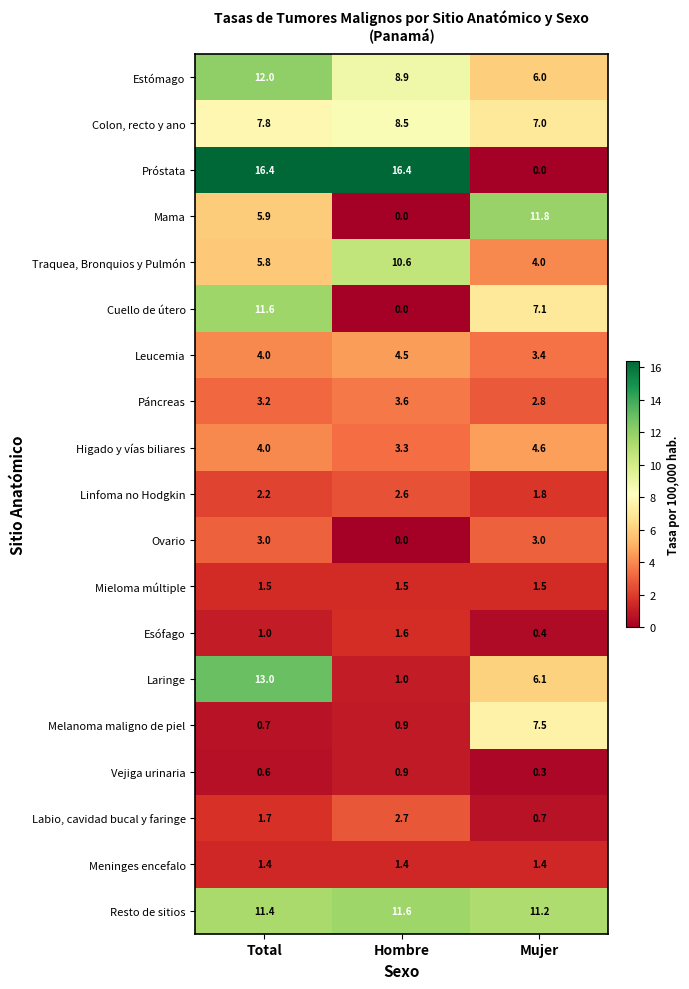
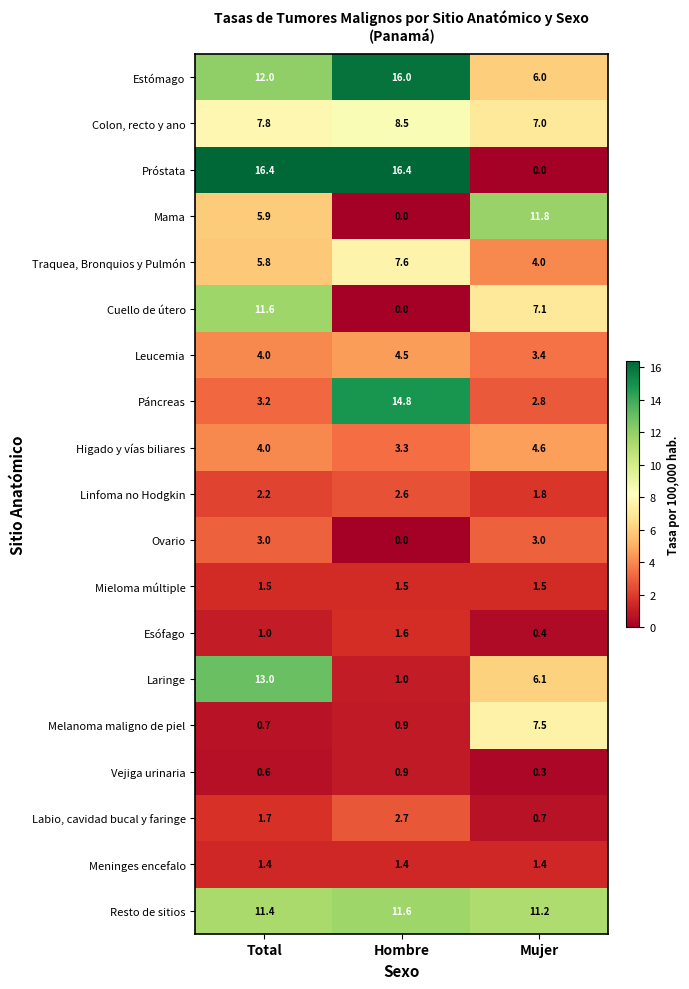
  {
    "Estómago": {
      "Total": 12.0,
-     "Hombre": 8.9,
+     "Hombre": 16.0,
      "Mujer": 6.0
    },
    "Colon, recto y ano": {
      "Total": 7.8,
      "Hombre": 8.5,
      "Mujer": 7.0
    },
    "Próstata": {
      "Total": 16.4,
      "Hombre": 16.4,
      "Mujer": 0.0
    },
    "Mama": {
      "Total": 5.9,
      "Hombre": 0.0,
      "Mujer": 11.8
    },
    "Traquea, Bronquios y Pulmón": {
      "Total": 5.8,
-     "Hombre": 10.6,
+     "Hombre": 7.6,
      "Mujer": 4.0
    },
    "Cuello de útero": {
      "Total": 11.6,
      "Hombre": 0.0,
      "Mujer": 7.1
    },
    "Leucemia": {
      "Total": 4.0,
      "Hombre": 4.5,
      "Mujer": 3.4
    },
    "Páncreas": {
      "Total": 3.2,
-     "Hombre": 3.6,
+     "Hombre": 14.8,
      "Mujer": 2.8
    },
    "Higado y vías biliares": {
      "Total": 4.0,
      "Hombre": 3.3,
      "Mujer": 4.6
    },
    "Linfoma no Hodgkin": {
      "Total": 2.2,
      "Hombre": 2.6,
      "Mujer": 1.8
    },
    "Ovario": {
      "Total": 3.0,
      "Hombre": 0.0,
      "Mujer": 3.0
    },
    "Mieloma múltiple": {
      "Total": 1.5,
      "Hombre": 1.5,
      "Mujer": 1.5
    },
    "Esófago": {
      "Total": 1.0,
      "Hombre": 1.6,
      "Mujer": 0.4
    },
    "Laringe": {
      "Total": 13.0,
      "Hombre": 1.0,
      "Mujer": 6.1
    },
    "Melanoma maligno de piel": {
      "Total": 0.7,
      "Hombre": 0.9,
      "Mujer": 7.5
    },
    "Vejiga urinaria": {
      "Total": 0.6,
      "Hombre": 0.9,
      "Mujer": 0.3
    },
    "Labio, cavidad bucal y faringe": {
      "Total": 1.7,
      "Hombre": 2.7,
      "Mujer": 0.7
    },
    "Meninges encefalo": {
      "Total": 1.4,
      "Hombre": 1.4,
      "Mujer": 1.4
    },
    "Resto de sitios": {
      "Total": 11.4,
      "Hombre": 11.6,
      "Mujer": 11.2
    }
  }
